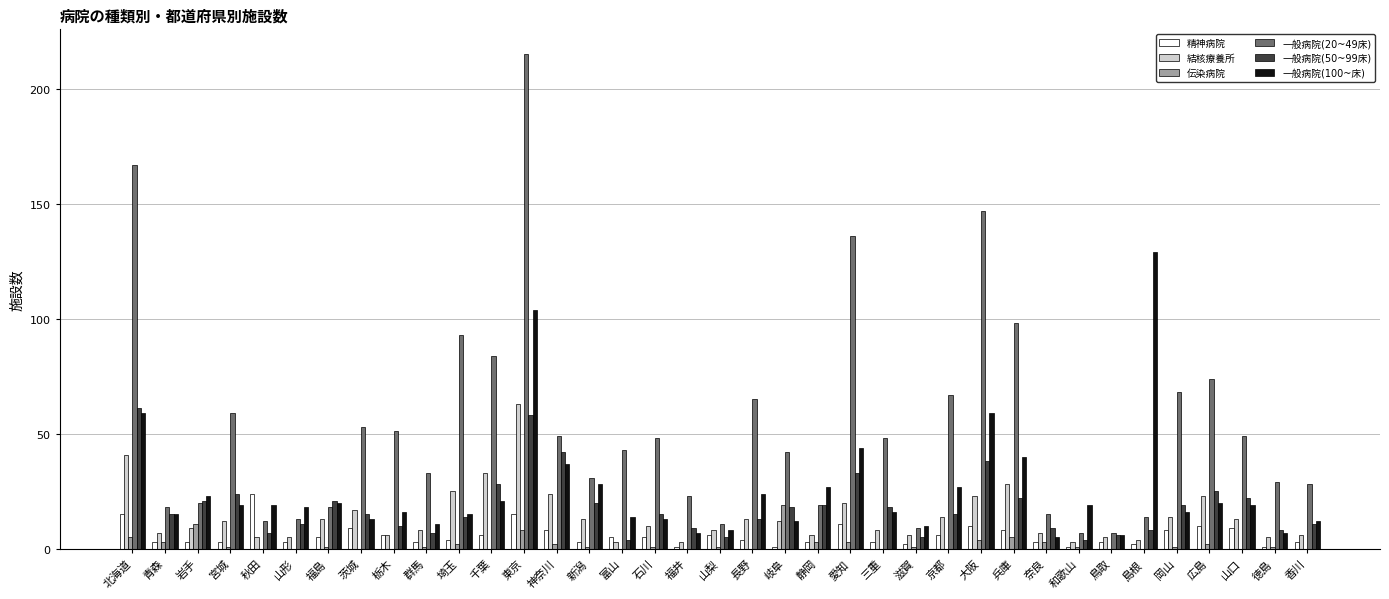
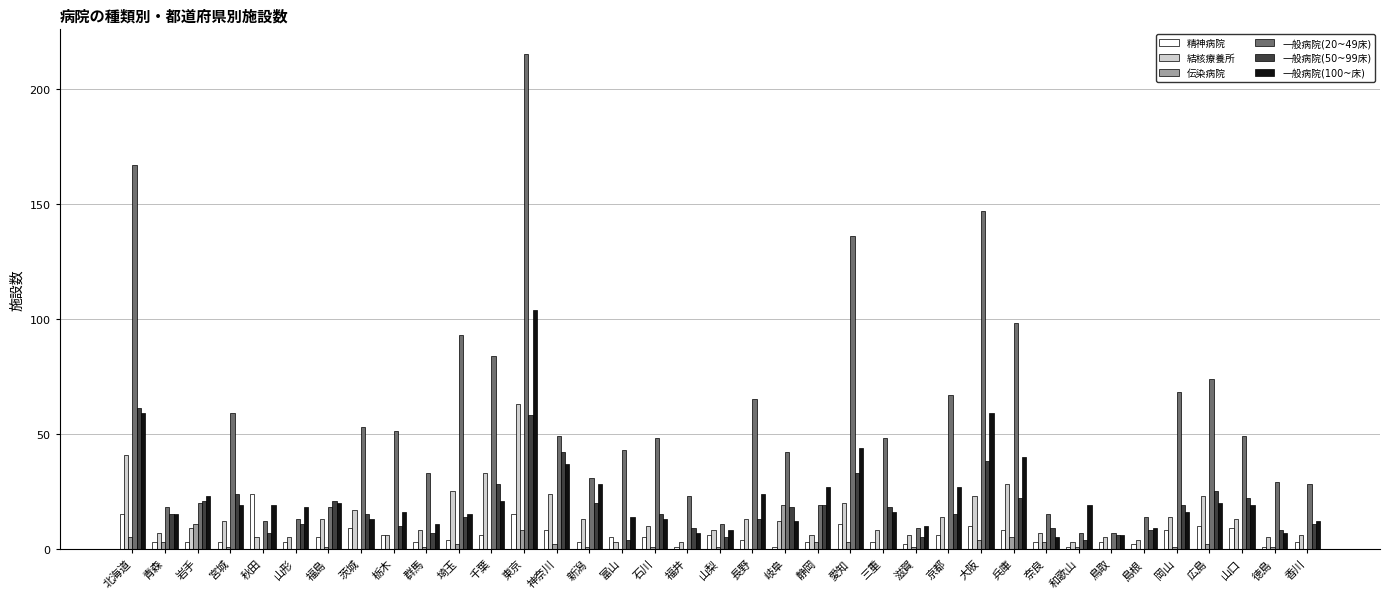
  {
    "一般病院(100~床)": {
      "北海道": 59,
      "青森": 15,
      "岩手": 23,
      "宮城": 19,
      "秋田": 19,
      "山形": 18,
      "福島": 20,
      "茨城": 13,
      "栃木": 16,
      "群馬": 11,
      "埼玉": 15,
      "千葉": 21,
      "東京": 104,
      "神奈川": 37,
      "新潟": 28,
      "富山": 14,
      "石川": 13,
      "福井": 7,
      "山梨": 8,
      "長野": 24,
      "岐阜": 12,
      "静岡": 27,
      "愛知": 44,
      "三重": 16,
      "滋賀": 10,
      "京都": 27,
      "大阪": 59,
      "兵庫": 40,
      "奈良": 5,
      "和歌山": 19,
      "鳥取": 6,
-     "島根": 129,
+     "島根": 9,
      "岡山": 16,
      "広島": 20,
      "山口": 19,
      "徳島": 7,
      "香川": 12
    }
  }
